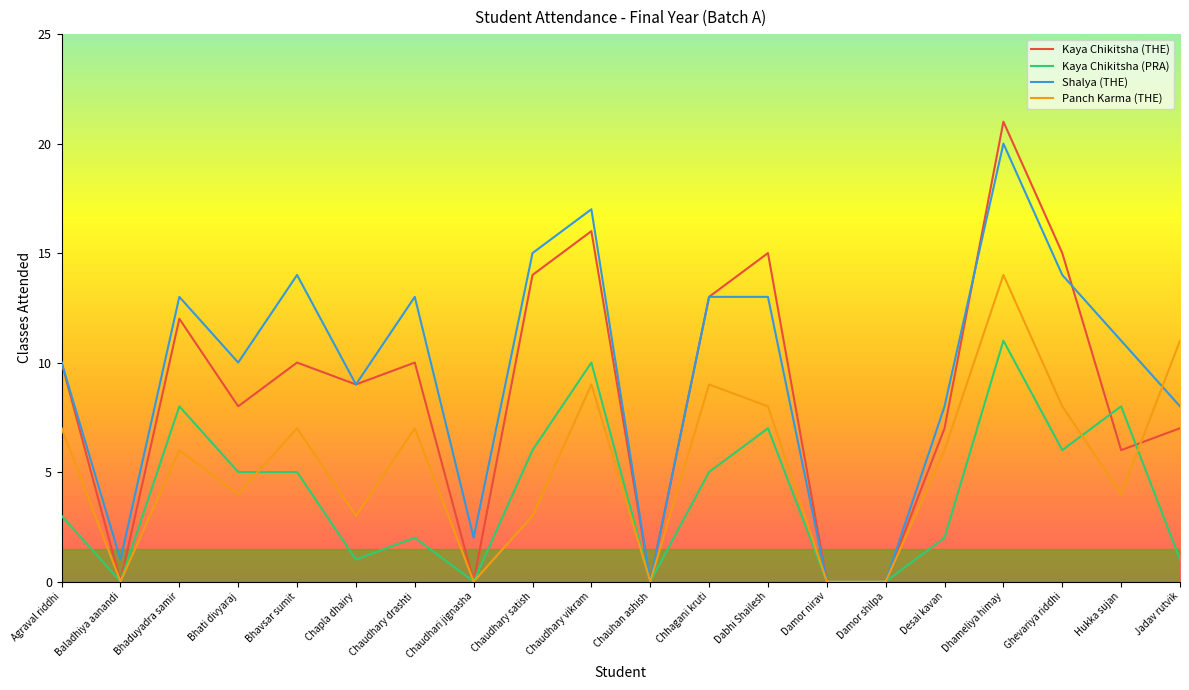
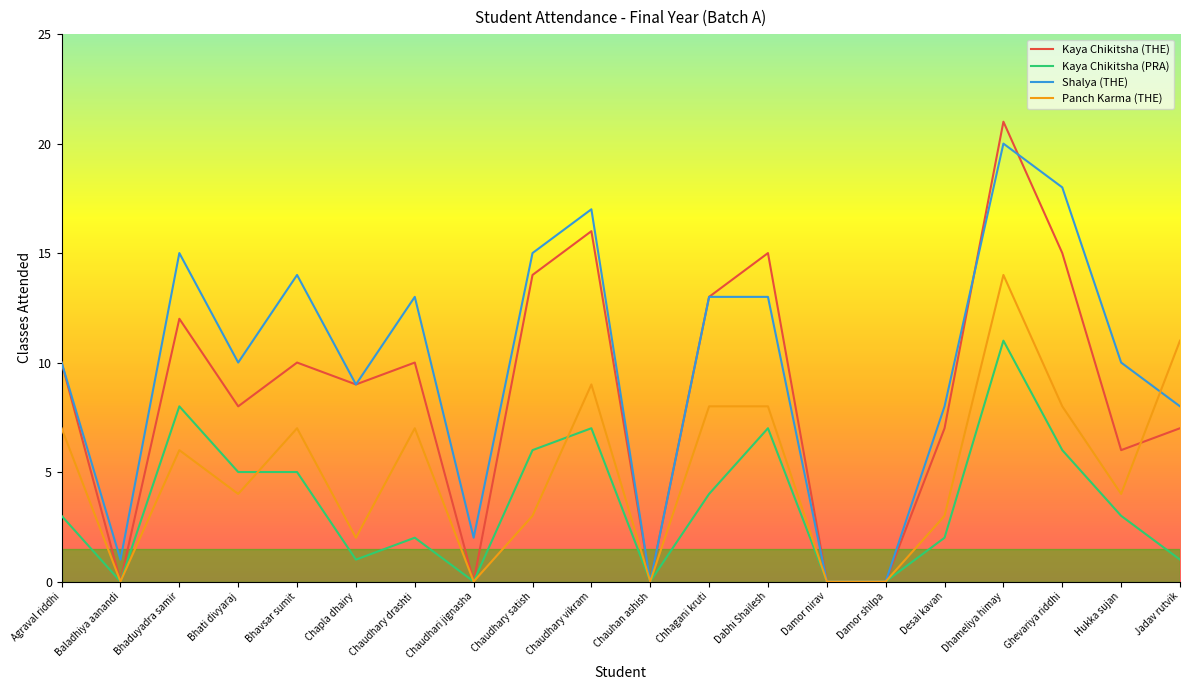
  {
    "Kaya Chikitsha (THE)": {
      "Bhaduyadra samir": 12,
      "Bhati divyaraj": 8,
      "Bhavsar sumit": 10,
      "Chaudhary drashti": 10,
      "Chaudhary satish": 14,
      "Chaudhary vikram": 16,
      "Dabhi Shailesh": 15,
      "Desai kavan": 7,
      "Dhameliya himay": 21,
      "Ghevariya riddhi": 15,
      "Hukka sujan": 6,
      "Jadav rutvik": 7
    },
    "Kaya Chikitsha (PRA)": {
      "Agraval riddhi": 3,
      "Bhaduyadra samir": 8,
      "Bhati divyaraj": 5,
      "Bhavsar sumit": 5,
      "Chapla dhairy": 1,
      "Chaudhary drashti": 2,
      "Chaudhary satish": 6,
-     "Chaudhary vikram": 10,
-     "Chhagani kruti": 5,
+     "Chaudhary vikram": 7,
+     "Chhagani kruti": 4,
      "Dabhi Shailesh": 7,
      "Desai kavan": 2,
      "Dhameliya himay": 11,
      "Ghevariya riddhi": 6,
-     "Hukka sujan": 8,
+     "Hukka sujan": 3,
      "Jadav rutvik": 1
    },
    "Shalya (THE)": {
      "Baladhiya aanandi": 1,
-     "Bhaduyadra samir": 13,
+     "Bhaduyadra samir": 15,
      "Bhati divyaraj": 10,
      "Bhavsar sumit": 14,
      "Chaudhary drashti": 13,
      "Chaudhari jignasha": 2,
      "Chaudhary satish": 15,
      "Chaudhary vikram": 17,
      "Dabhi Shailesh": 13,
      "Desai kavan": 8,
      "Dhameliya himay": 20,
-     "Ghevariya riddhi": 14,
-     "Hukka sujan": 11,
+     "Ghevariya riddhi": 18,
+     "Hukka sujan": 10,
      "Jadav rutvik": 8
    },
    "Panch Karma (THE)": {
      "Agraval riddhi": 7,
      "Bhaduyadra samir": 6,
      "Bhati divyaraj": 4,
      "Bhavsar sumit": 7,
-     "Chapla dhairy": 3,
+     "Chapla dhairy": 2,
      "Chaudhary drashti": 7,
      "Chaudhary satish": 3,
      "Chaudhary vikram": 9,
-     "Chhagani kruti": 9,
+     "Chhagani kruti": 8,
      "Dabhi Shailesh": 8,
-     "Desai kavan": 6,
+     "Desai kavan": 3,
      "Dhameliya himay": 14,
      "Ghevariya riddhi": 8,
      "Hukka sujan": 4,
      "Jadav rutvik": 11
    }
  }
